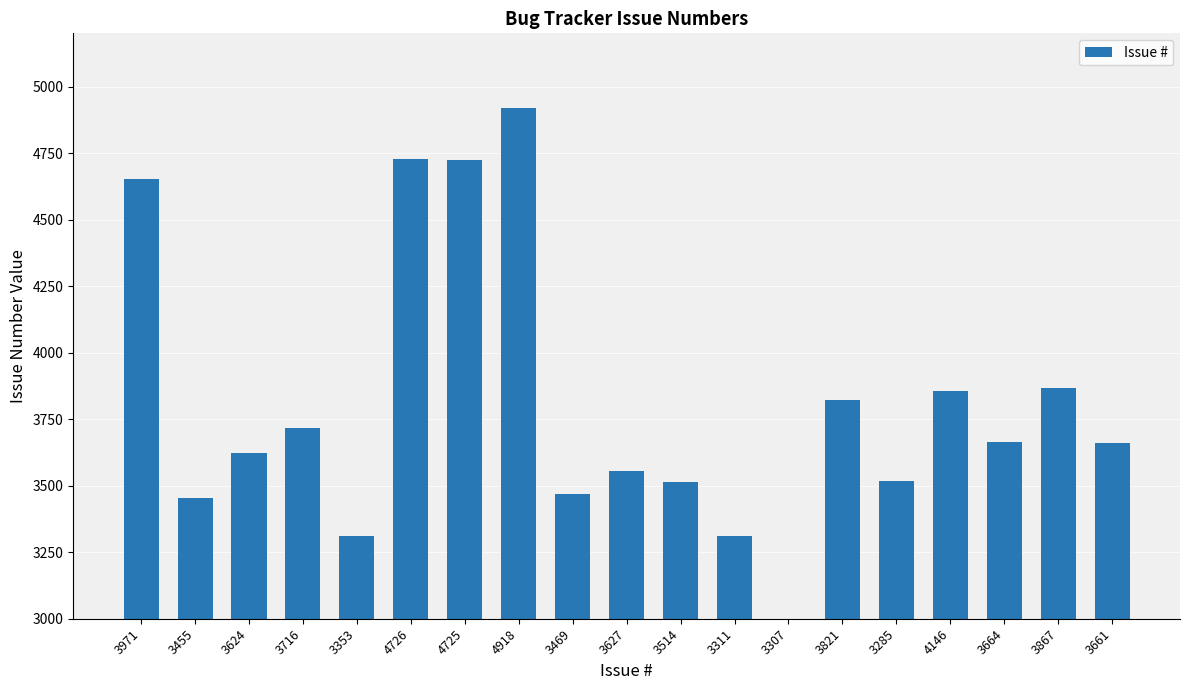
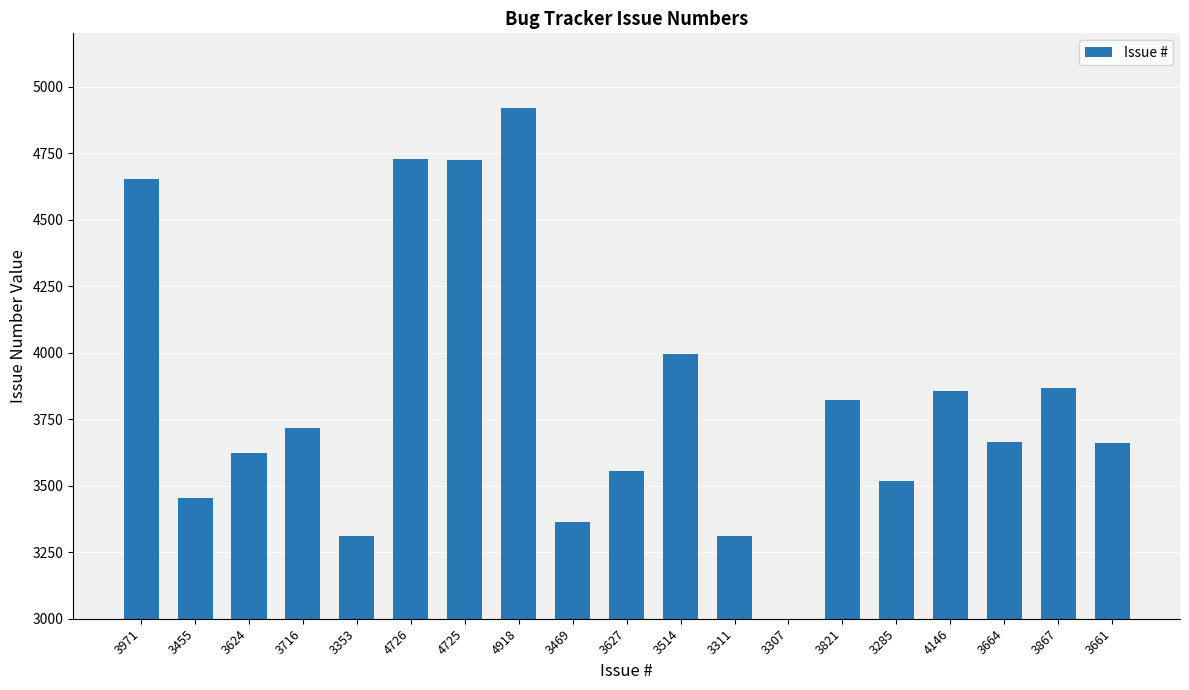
  {
    "3971": 4650,
    "3455": 3460,
    "3624": 3620,
    "3716": 3720,
    "3353": 3310,
    "4726": 4730,
    "4725": 4730,
    "4918": 4920,
-   "3469": 3470,
+   "3469": 3360,
    "3627": 3560,
-   "3514": 3510,
+   "3514": 3990,
    "3311": 3310,
    "3821": 3820,
    "3285": 3520,
    "4146": 3860,
    "3664": 3660,
    "3867": 3870,
    "3661": 3660
  }
